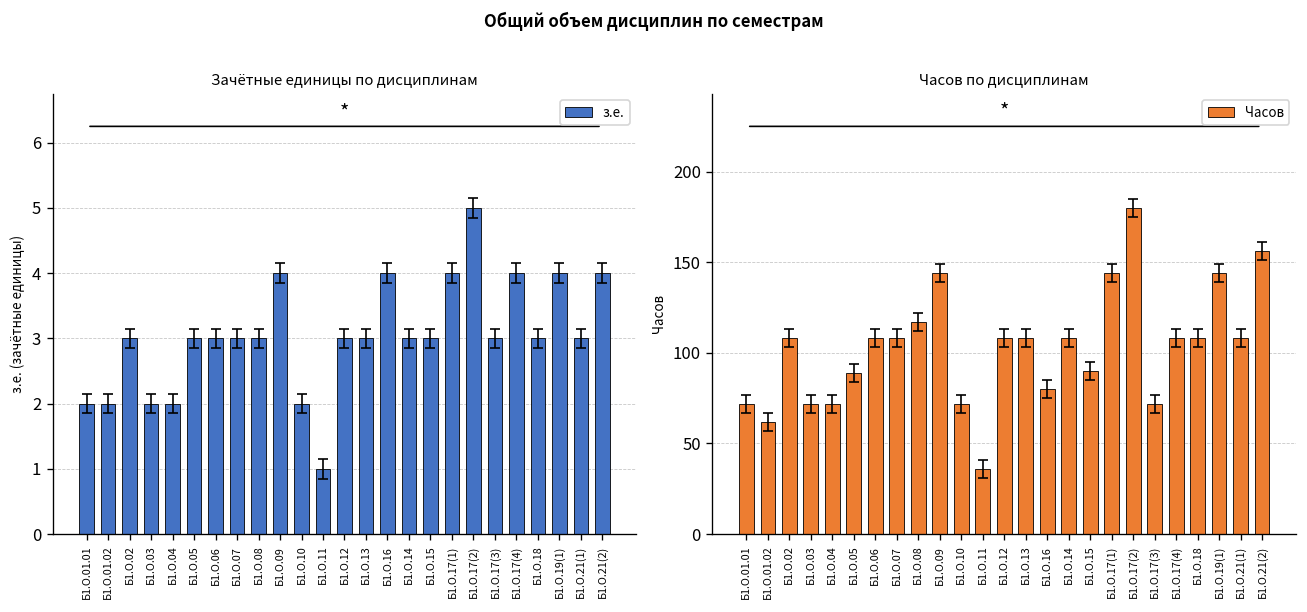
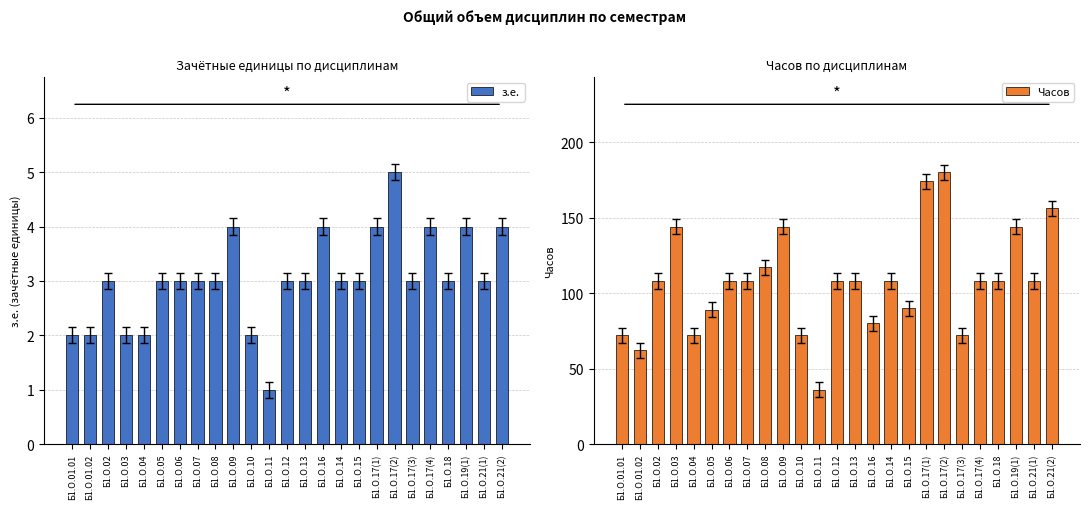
  {
    "Часов по дисциплинам": {
      "Часов": {
        "Б1.О.01.01": 72,
        "Б1.О.01.02": 62,
        "Б1.О.02": 108,
-       "Б1.О.03": 72,
+       "Б1.О.03": 144,
        "Б1.О.04": 72,
        "Б1.О.05": 89,
        "Б1.О.06": 108,
        "Б1.О.07": 108,
        "Б1.О.08": 117,
        "Б1.О.09": 144,
        "Б1.О.10": 72,
        "Б1.О.11": 36,
        "Б1.О.12": 108,
        "Б1.О.13": 108,
        "Б1.О.16": 80,
        "Б1.О.14": 108,
        "Б1.О.15": 90,
-       "Б1.О.17(1)": 144,
+       "Б1.О.17(1)": 174,
        "Б1.О.17(2)": 180,
        "Б1.О.17(3)": 72,
        "Б1.О.17(4)": 108,
        "Б1.О.18": 108,
        "Б1.О.19(1)": 144,
        "Б1.О.21(1)": 108,
        "Б1.О.21(2)": 156
      }
    }
  }
